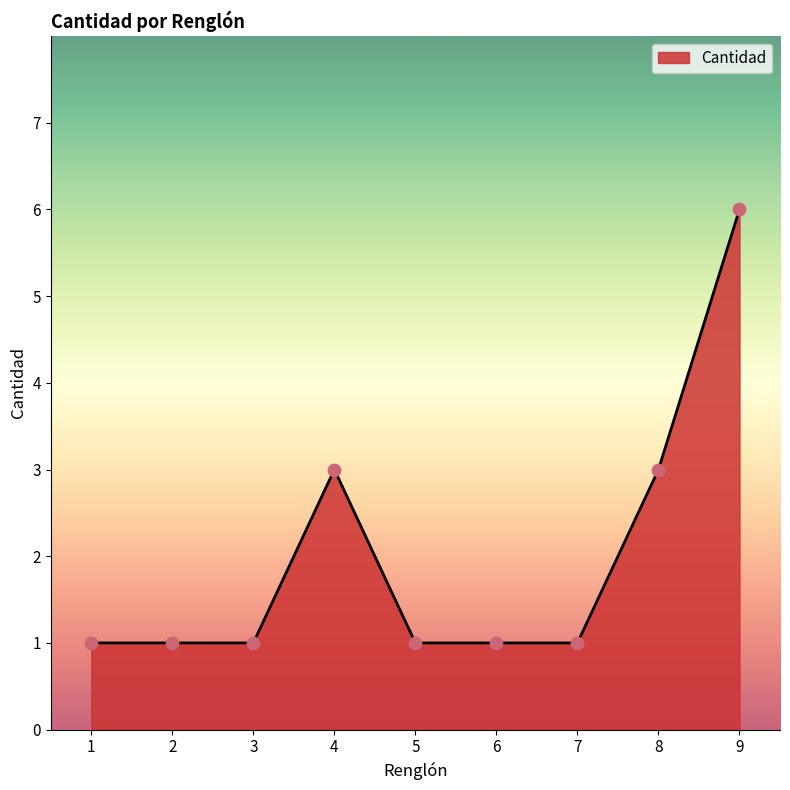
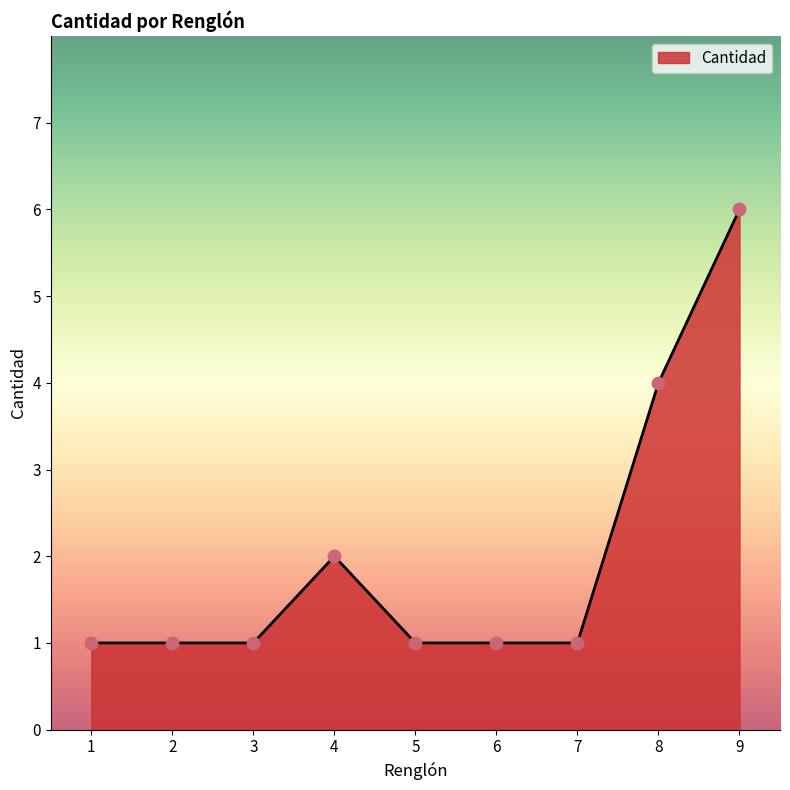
  {
    "1": 1,
    "2": 1,
    "3": 1,
-   "4": 3,
+   "4": 2,
    "5": 1,
    "6": 1,
    "7": 1,
-   "8": 3,
+   "8": 4,
    "9": 6
  }
